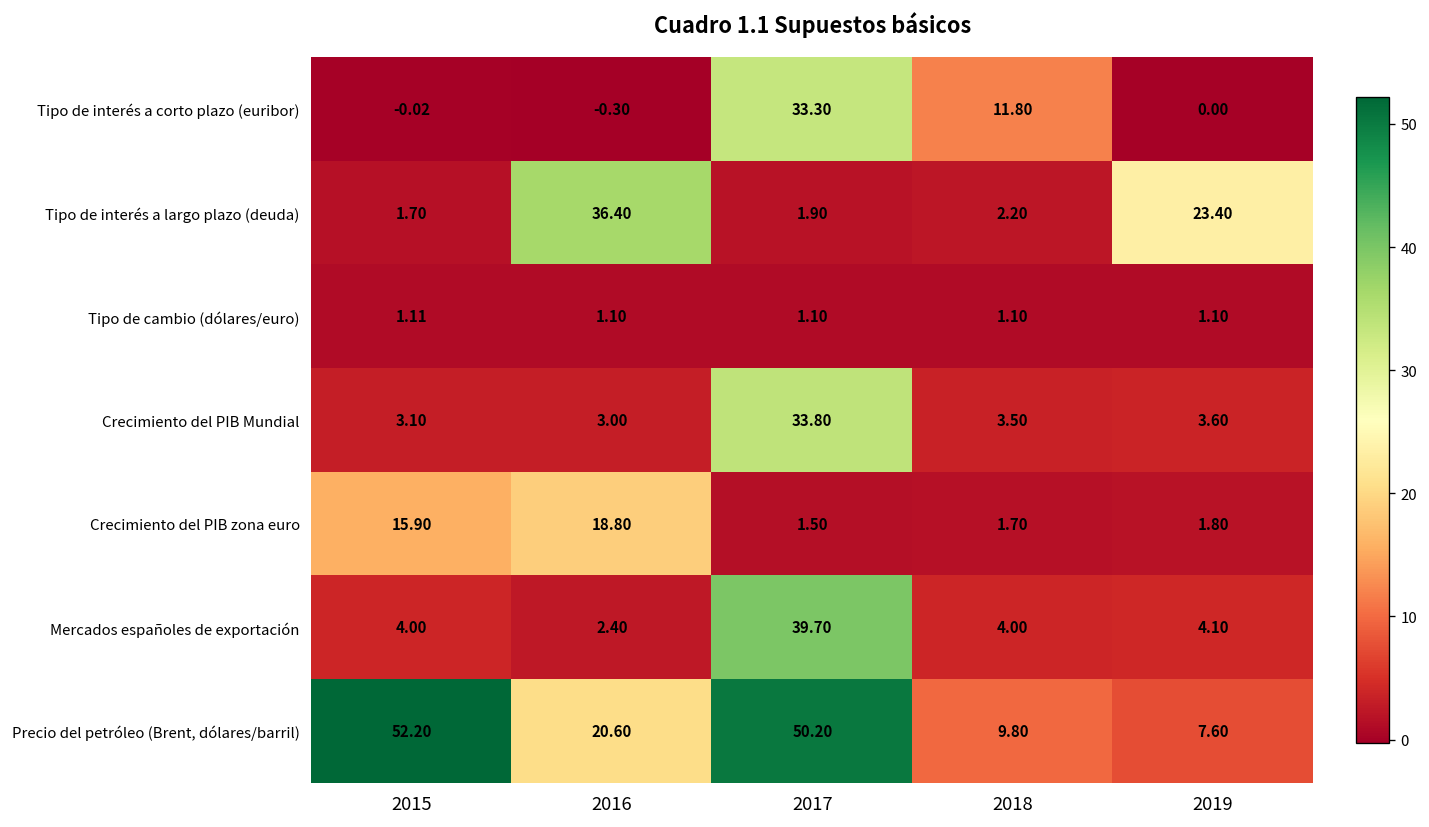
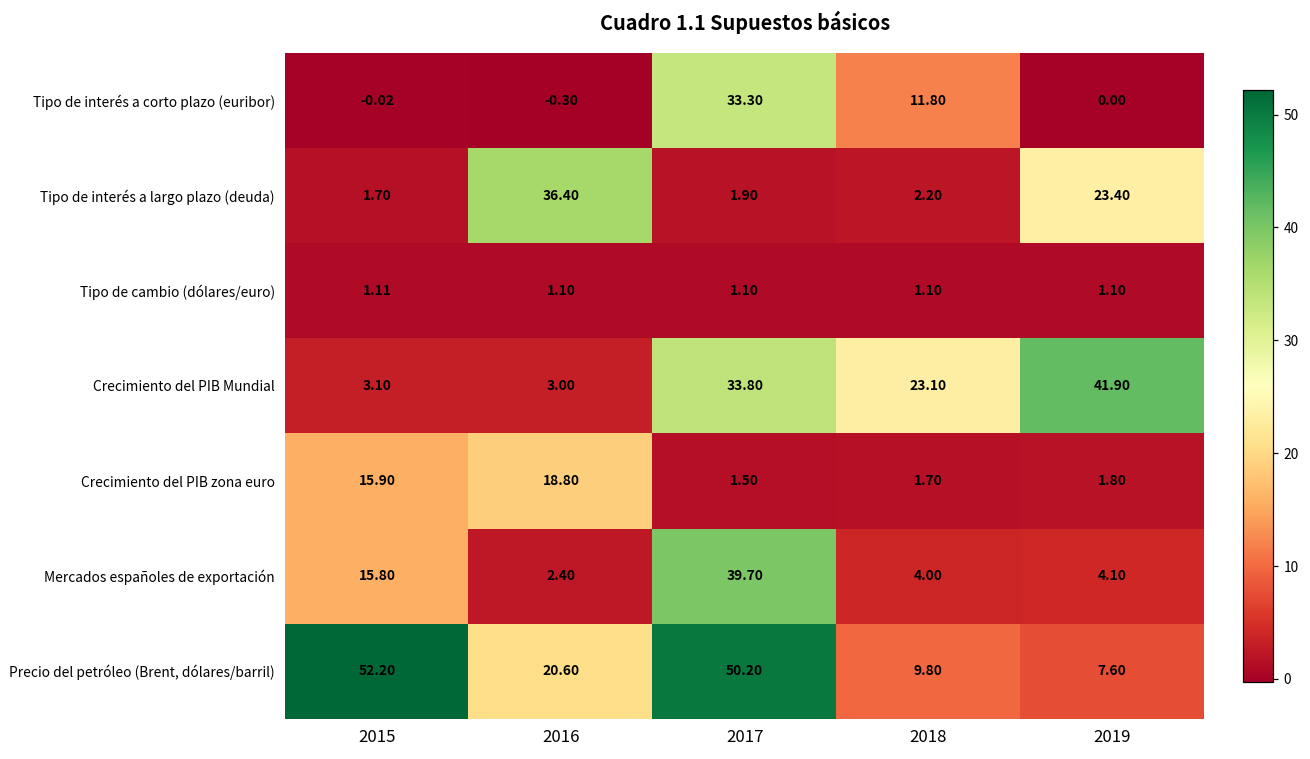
  {
    "Tipo de interés a corto plazo (euribor)": {
      "2015": -0.02,
      "2016": -0.30,
      "2017": 33.30,
      "2018": 11.80,
      "2019": 0.00
    },
    "Tipo de interés a largo plazo (deuda)": {
      "2015": 1.70,
      "2016": 36.40,
      "2017": 1.90,
      "2018": 2.20,
      "2019": 23.40
    },
    "Tipo de cambio (dólares/euro)": {
      "2015": 1.11,
      "2016": 1.10,
      "2017": 1.10,
      "2018": 1.10,
      "2019": 1.10
    },
    "Crecimiento del PIB Mundial": {
      "2015": 3.10,
      "2016": 3.00,
      "2017": 33.80,
-     "2018": 3.50,
-     "2019": 3.60
+     "2018": 23.10,
+     "2019": 41.90
    },
    "Crecimiento del PIB zona euro": {
      "2015": 15.90,
      "2016": 18.80,
      "2017": 1.50,
      "2018": 1.70,
      "2019": 1.80
    },
    "Mercados españoles de exportación": {
-     "2015": 4.00,
+     "2015": 15.80,
      "2016": 2.40,
      "2017": 39.70,
      "2018": 4.00,
      "2019": 4.10
    },
    "Precio del petróleo (Brent, dólares/barril)": {
      "2015": 52.20,
      "2016": 20.60,
      "2017": 50.20,
      "2018": 9.80,
      "2019": 7.60
    }
  }
